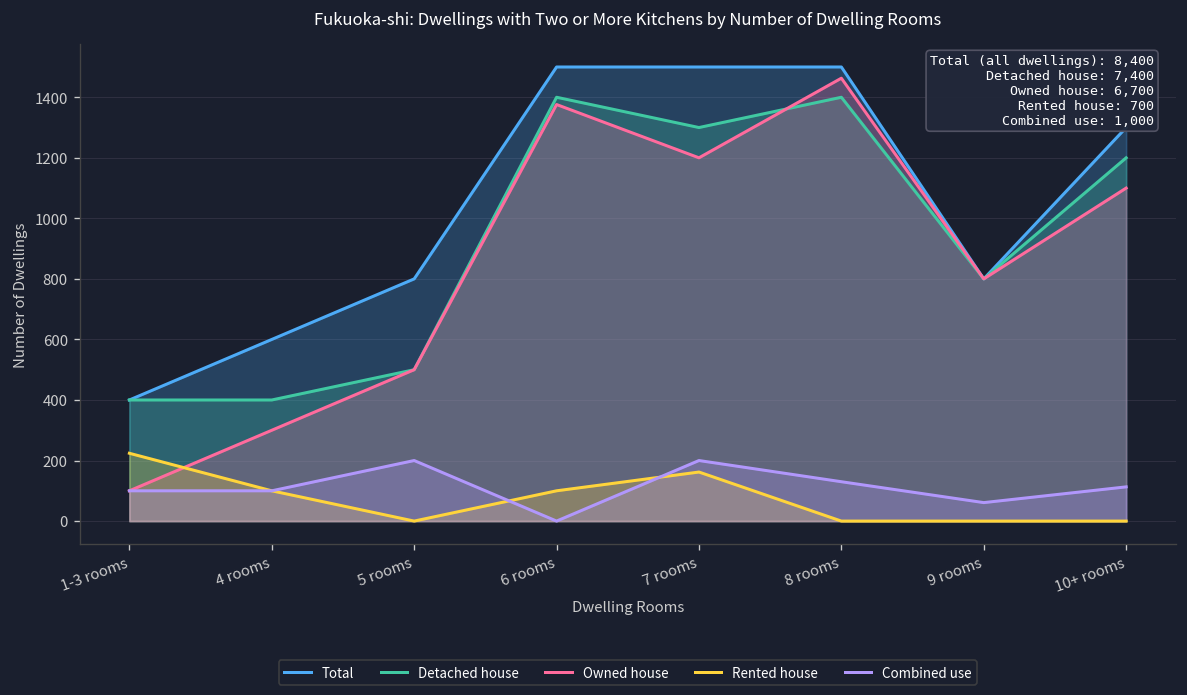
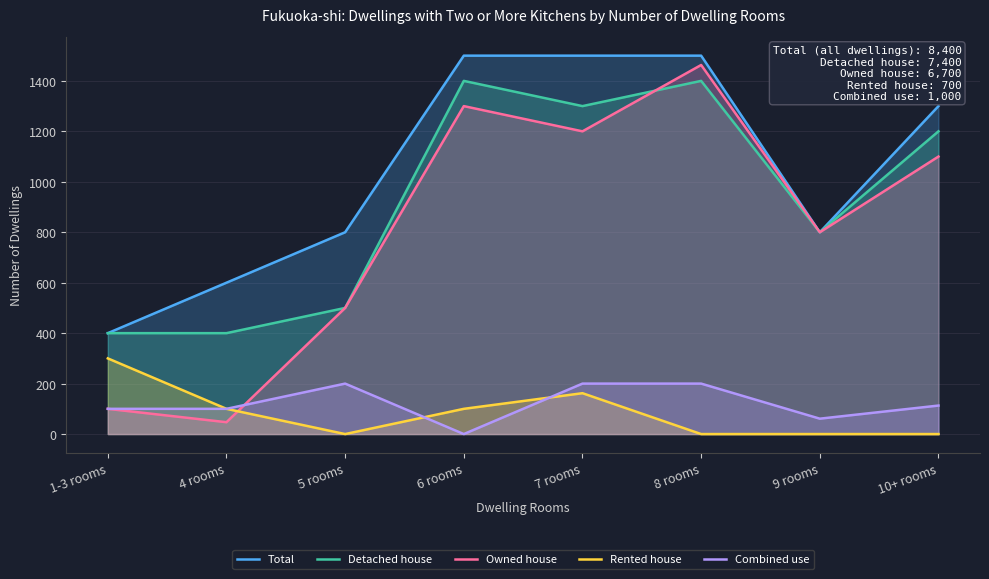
  {
    "Total": {
      "4 rooms": 600,
      "5 rooms": 800,
      "6 rooms": 1500,
      "7 rooms": 1500,
      "8 rooms": 1500
    },
    "Detached house": {
      "4 rooms": 400,
      "6 rooms": 1400,
      "7 rooms": 1300,
      "8 rooms": 1400,
      "10+ rooms": 1200
    },
    "Owned house": {
-     "4 rooms": 300,
-     "6 rooms": 1380,
+     "4 rooms": 50,
+     "6 rooms": 1300,
      "7 rooms": 1200,
      "8 rooms": 1460,
      "10+ rooms": 1100
    },
    "Rented house": {
-     "1-3 rooms": 220,
+     "1-3 rooms": 300,
      "5 rooms": 0,
      "6 rooms": 100,
      "7 rooms": 160,
      "8 rooms": 0,
      "9 rooms": 0,
      "10+ rooms": 0
    },
    "Combined use": {
      "5 rooms": 200,
      "6 rooms": 0,
      "7 rooms": 200,
-     "8 rooms": 130,
+     "8 rooms": 200,
      "9 rooms": 60,
      "10+ rooms": 110
    }
  }
